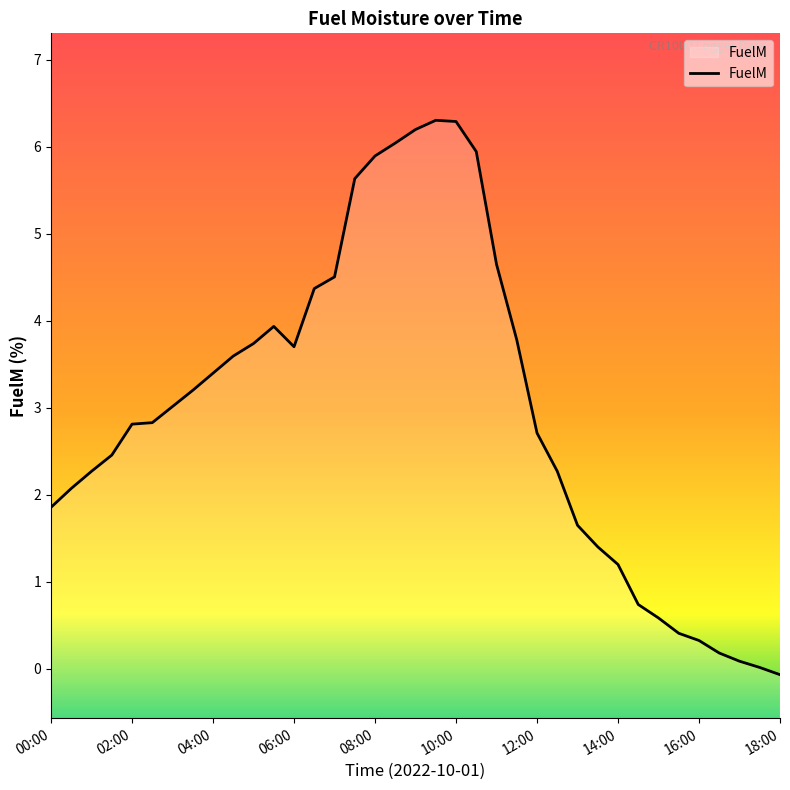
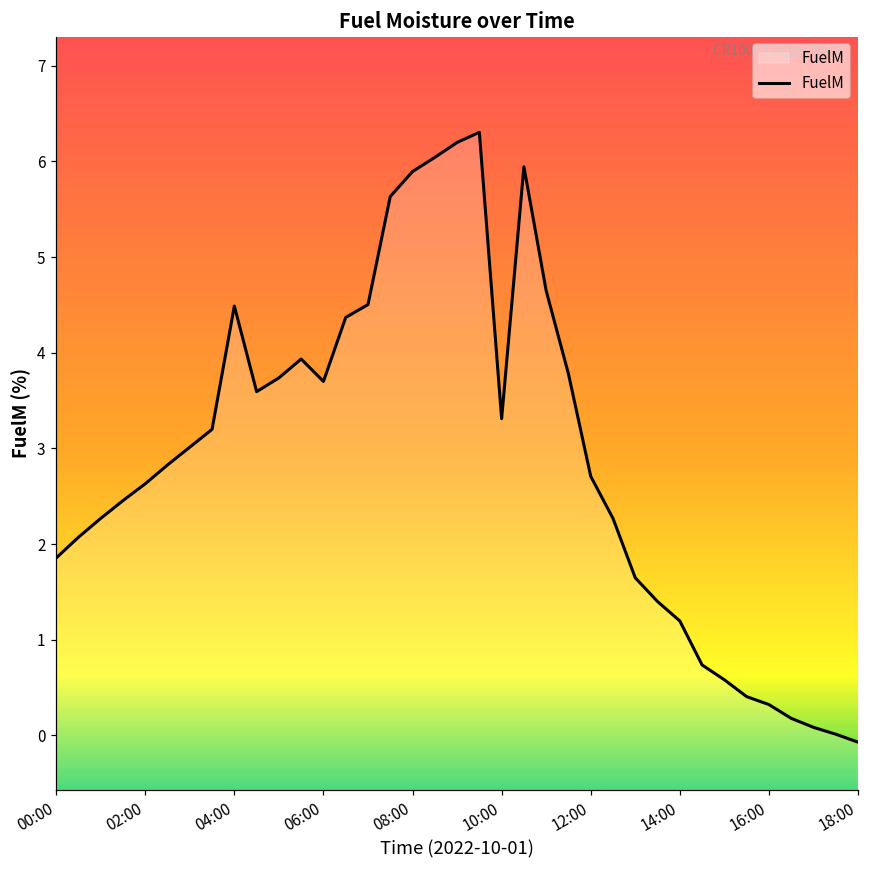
  {
    "00:00": 1.9,
-   "02:00": 2.8,
-   "04:00": 3.4,
+   "02:00": 2.6,
+   "04:00": 4.5,
    "06:00": 3.7,
    "08:00": 5.9,
-   "10:00": 6.3,
+   "10:00": 3.3,
    "12:00": 2.7,
    "14:00": 1.2,
    "16:00": 0.3,
    "18:00": -0.1
  }
